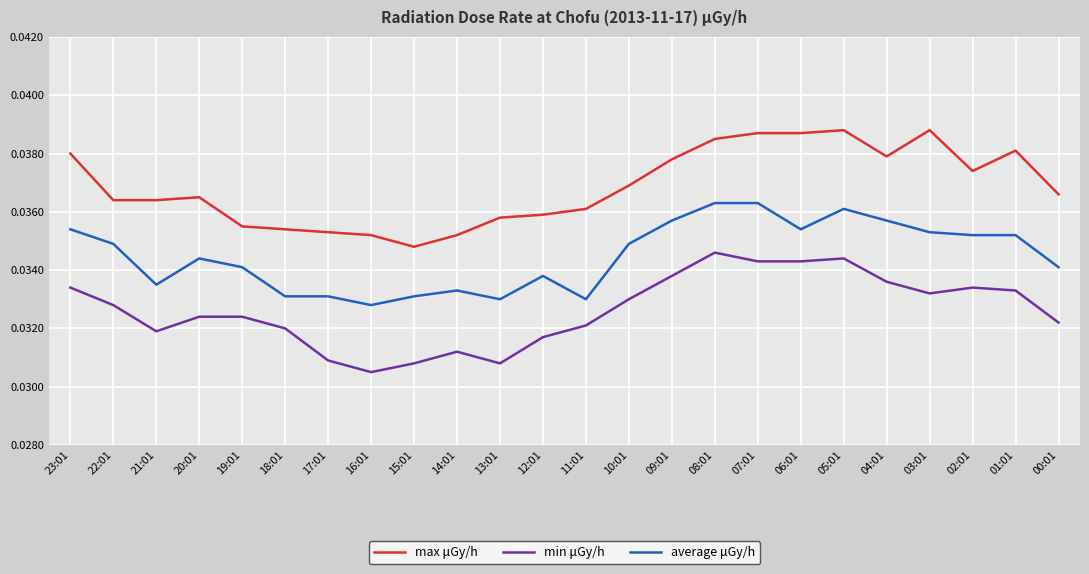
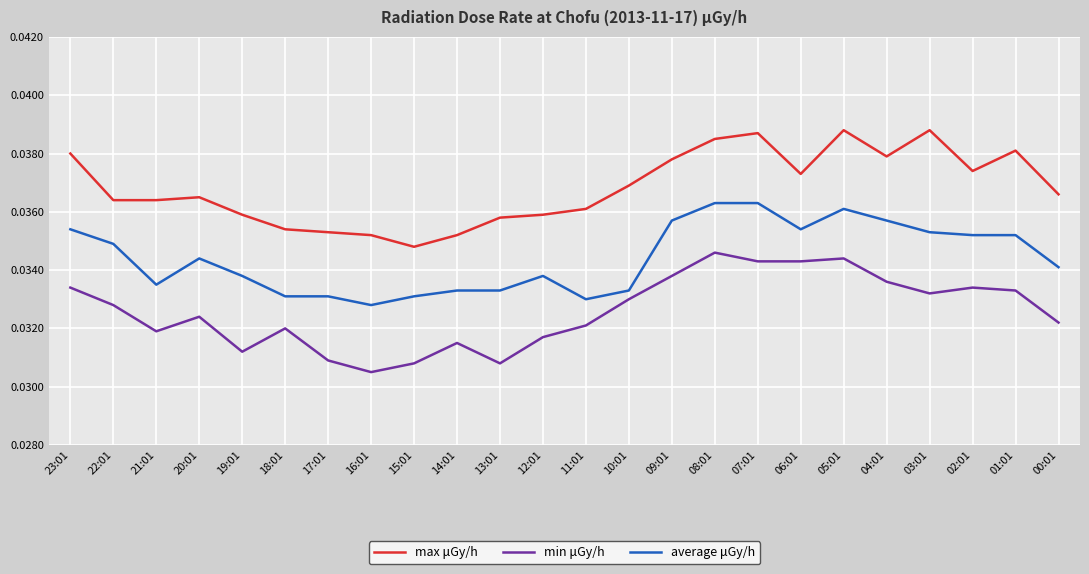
  {
    "max μGy/h": {
      "23:01": 0.0380,
      "22:01": 0.0364,
      "21:01": 0.0364,
      "20:01": 0.0365,
-     "19:01": 0.0355,
+     "19:01": 0.0359,
      "18:01": 0.0354,
      "17:01": 0.0353,
      "16:01": 0.0352,
      "15:01": 0.0348,
      "14:01": 0.0352,
      "13:01": 0.0358,
      "12:01": 0.0359,
      "11:01": 0.0361,
      "10:01": 0.0369,
      "09:01": 0.0378,
      "08:01": 0.0385,
      "07:01": 0.0387,
-     "06:01": 0.0387,
+     "06:01": 0.0373,
      "05:01": 0.0388,
      "04:01": 0.0379,
      "03:01": 0.0388,
      "02:01": 0.0374,
      "01:01": 0.0381,
      "00:01": 0.0366
    },
    "min μGy/h": {
      "23:01": 0.0334,
      "22:01": 0.0328,
      "21:01": 0.0319,
      "20:01": 0.0324,
-     "19:01": 0.0324,
+     "19:01": 0.0312,
      "18:01": 0.0320,
      "17:01": 0.0309,
      "16:01": 0.0305,
      "15:01": 0.0308,
-     "14:01": 0.0312,
+     "14:01": 0.0315,
      "13:01": 0.0308,
      "12:01": 0.0317,
      "11:01": 0.0321,
      "10:01": 0.0330,
      "09:01": 0.0338,
      "08:01": 0.0346,
      "07:01": 0.0343,
      "06:01": 0.0343,
      "05:01": 0.0344,
      "04:01": 0.0336,
      "03:01": 0.0332,
      "02:01": 0.0334,
      "01:01": 0.0333,
      "00:01": 0.0322
    },
    "average μGy/h": {
      "23:01": 0.0354,
      "22:01": 0.0349,
      "21:01": 0.0335,
      "20:01": 0.0344,
-     "19:01": 0.0341,
+     "19:01": 0.0338,
      "18:01": 0.0331,
      "17:01": 0.0331,
      "16:01": 0.0328,
      "15:01": 0.0331,
      "14:01": 0.0333,
-     "13:01": 0.0330,
+     "13:01": 0.0333,
      "12:01": 0.0338,
      "11:01": 0.0330,
-     "10:01": 0.0349,
+     "10:01": 0.0333,
      "09:01": 0.0357,
      "08:01": 0.0363,
      "07:01": 0.0363,
      "06:01": 0.0354,
      "05:01": 0.0361,
      "04:01": 0.0357,
      "03:01": 0.0353,
      "02:01": 0.0352,
      "01:01": 0.0352,
      "00:01": 0.0341
    }
  }
